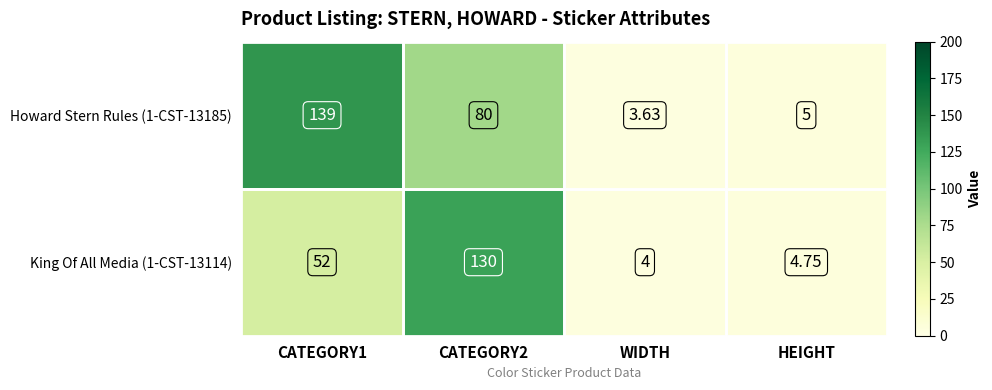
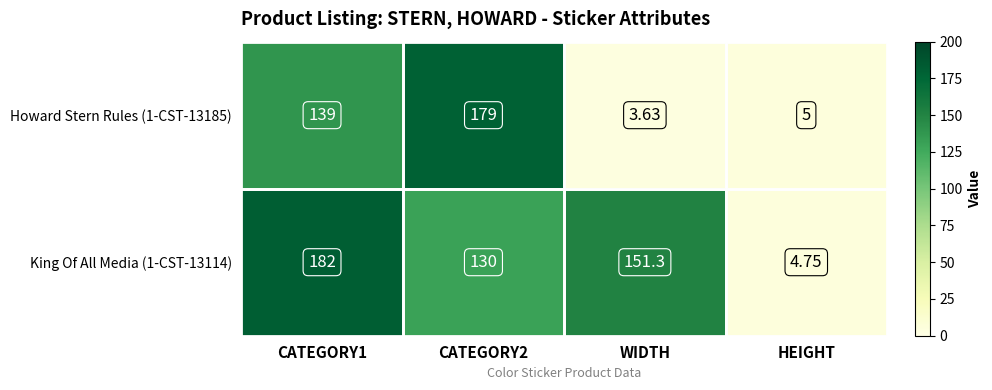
  {
    "Howard Stern Rules (1-CST-13185)": {
-     "CATEGORY2": 80
+     "CATEGORY2": 179
    },
    "King Of All Media (1-CST-13114)": {
-     "CATEGORY1": 52,
-     "WIDTH": 4
+     "CATEGORY1": 182,
+     "WIDTH": 151.3
    }
  }
